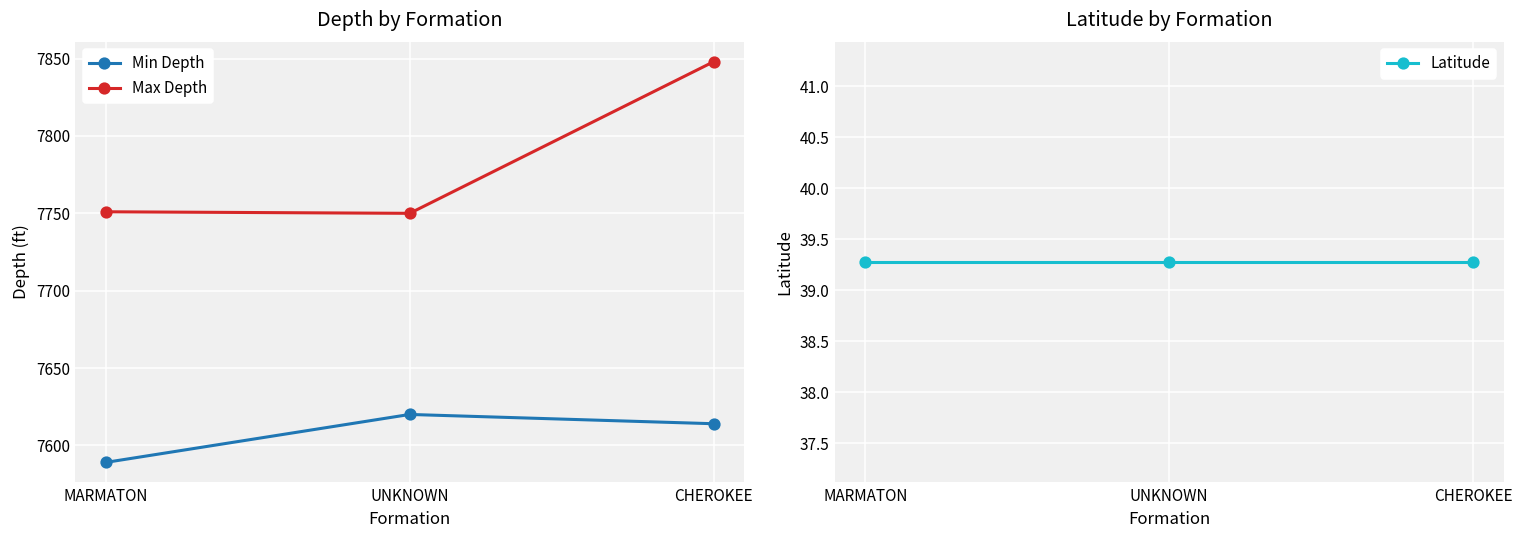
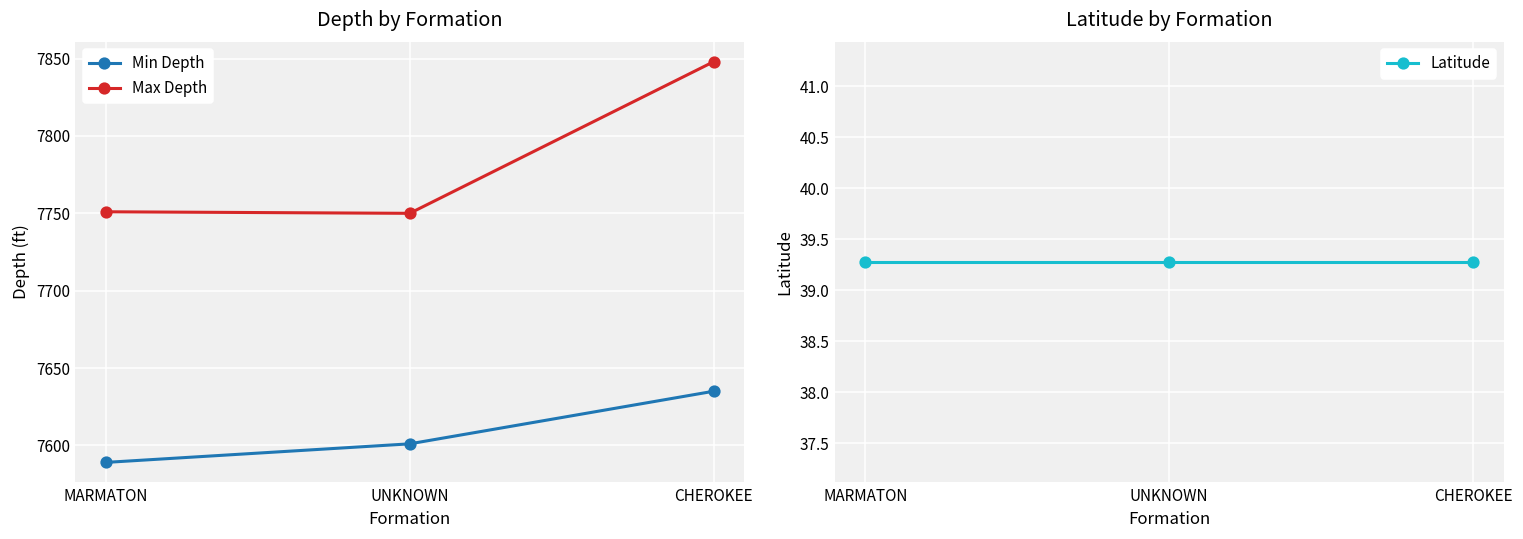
  {
    "Depth by Formation": {
      "Min Depth": {
        "MARMATON": 7589,
-       "UNKNOWN": 7620,
-       "CHEROKEE": 7614
+       "UNKNOWN": 7601,
+       "CHEROKEE": 7635
      },
      "Max Depth": {
        "MARMATON": 7751,
        "UNKNOWN": 7750,
        "CHEROKEE": 7848
      }
    },
    "Latitude by Formation": {
      "MARMATON": 39.3,
      "UNKNOWN": 39.3,
      "CHEROKEE": 39.3
    }
  }
